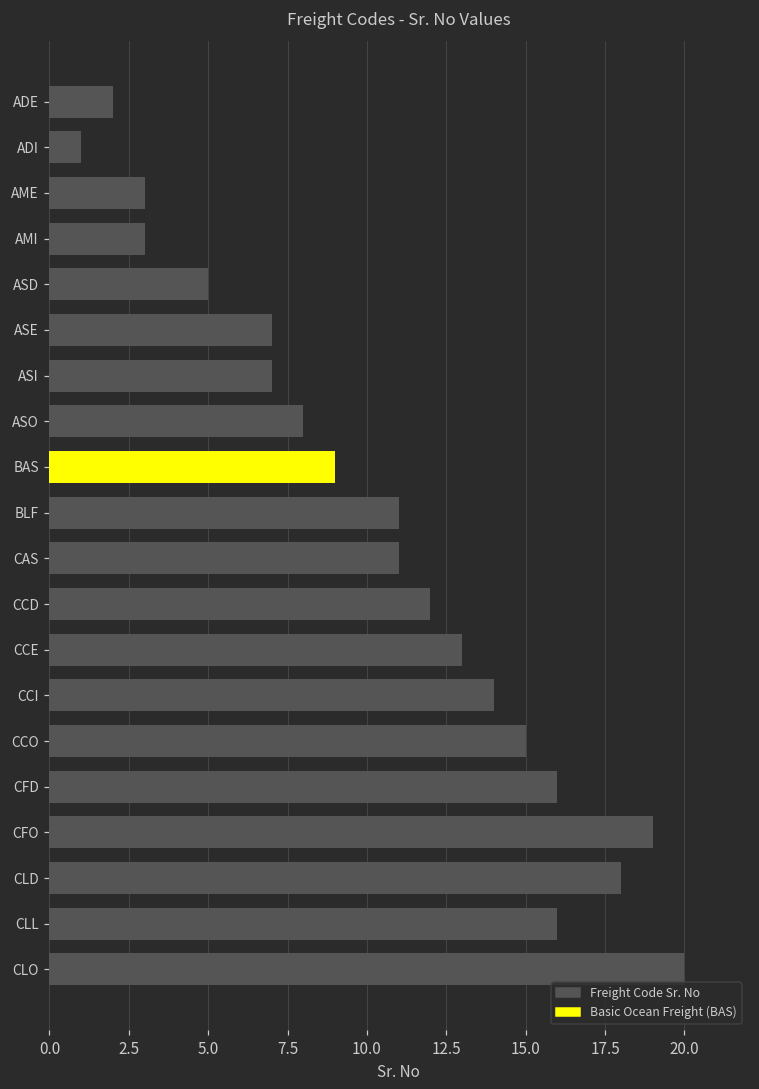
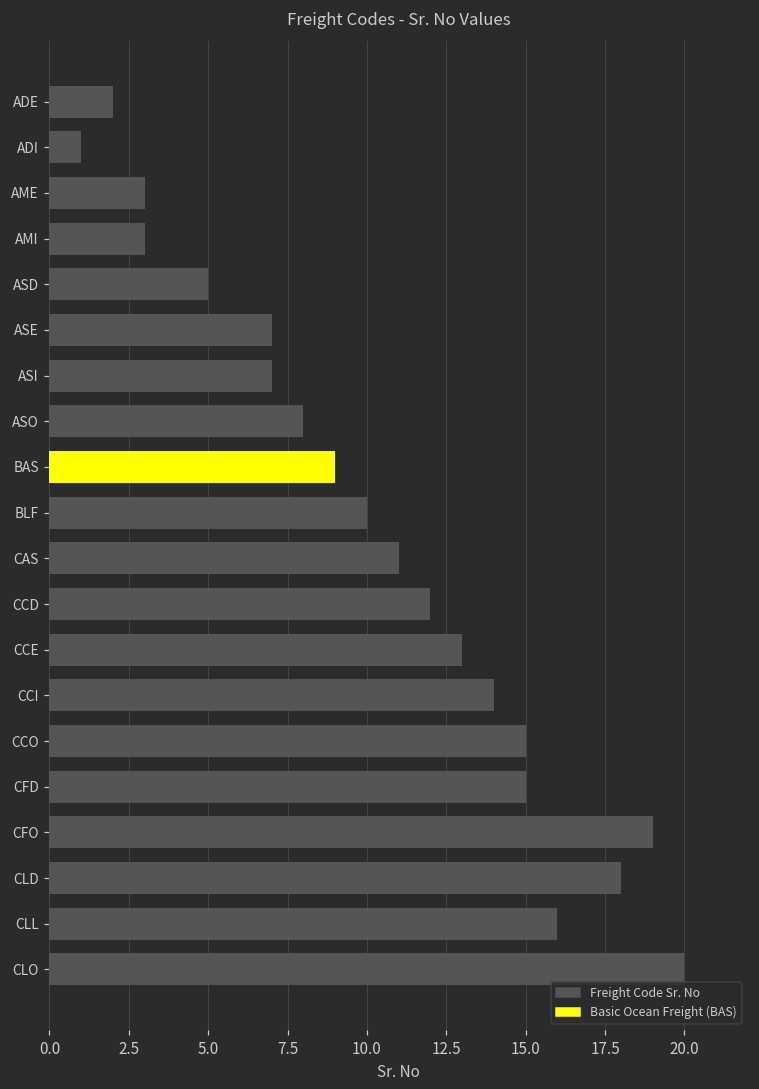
  {
    "ADE": 2,
    "ADI": 1,
    "AME": 3,
    "AMI": 3,
    "ASD": 5,
    "ASE": 7,
    "ASI": 7,
    "ASO": 8,
    "BAS": 9,
-   "BLF": 11,
+   "BLF": 10,
    "CAS": 11,
    "CCD": 12,
    "CCE": 13,
    "CCI": 14,
    "CCO": 15,
-   "CFD": 16,
+   "CFD": 15,
    "CFO": 19,
    "CLD": 18,
    "CLL": 16,
    "CLO": 20
  }
